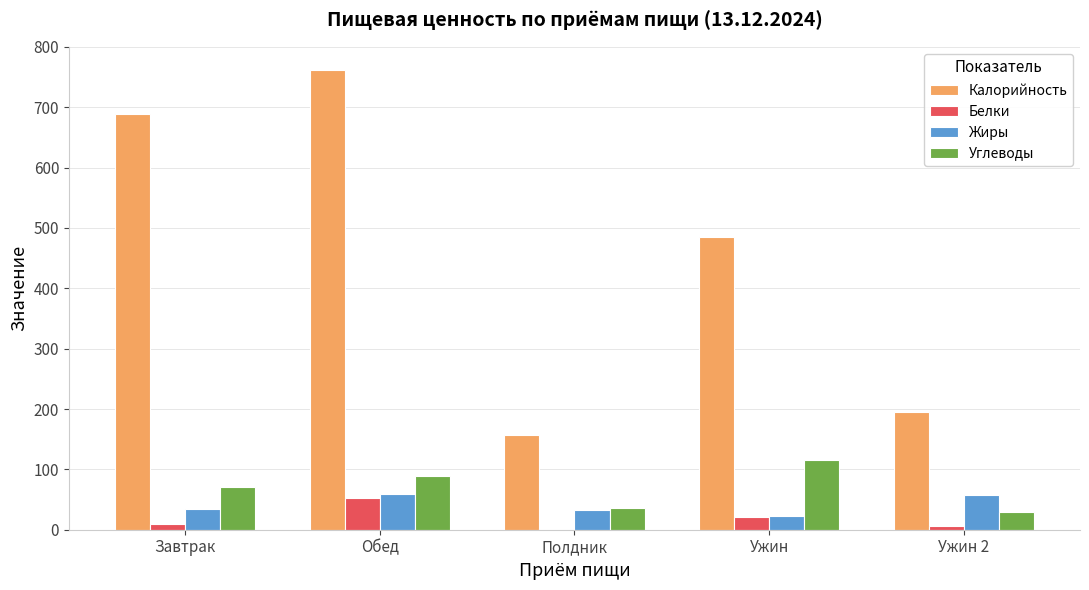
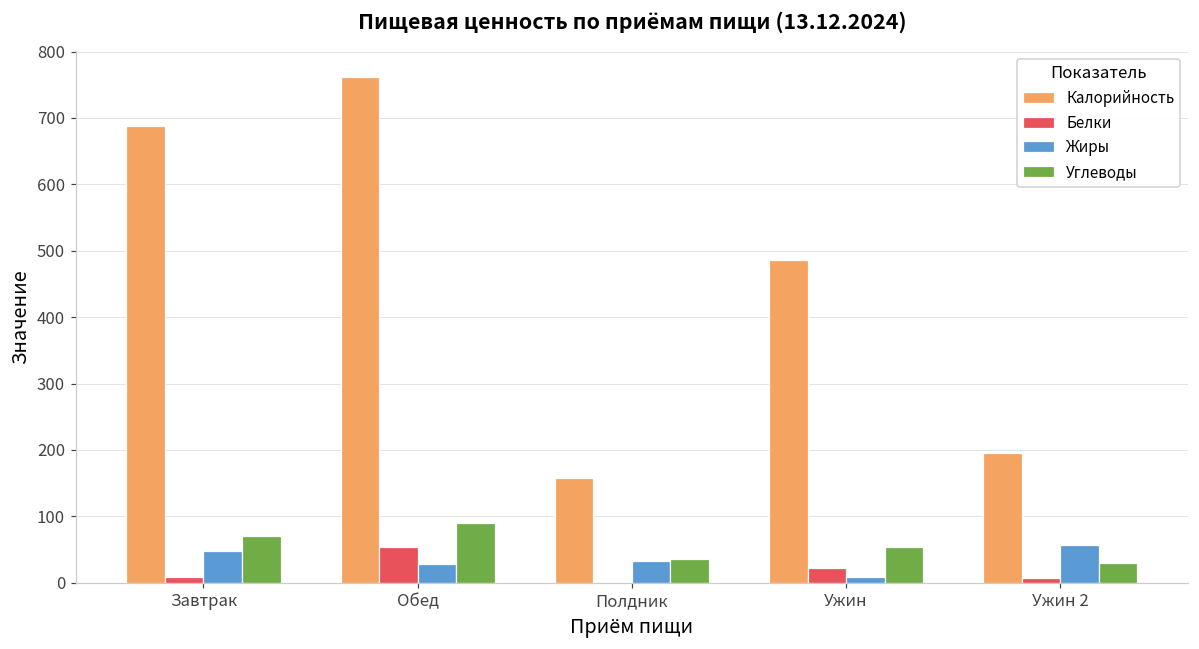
  {
    "Калорийность": {
      "Завтрак": 690,
      "Обед": 760,
      "Полдник": 160,
      "Ужин": 490,
      "Ужин 2": 190
    },
    "Белки": {
      "Завтрак": 10,
      "Обед": 50,
      "Ужин": 20,
      "Ужин 2": 10
    },
    "Жиры": {
-     "Завтрак": 30,
-     "Обед": 60,
+     "Завтрак": 50,
+     "Обед": 30,
      "Полдник": 30,
-     "Ужин": 20,
+     "Ужин": 10,
      "Ужин 2": 60
    },
    "Углеводы": {
      "Завтрак": 70,
      "Обед": 90,
      "Полдник": 40,
-     "Ужин": 120,
+     "Ужин": 50,
      "Ужин 2": 30
    }
  }
